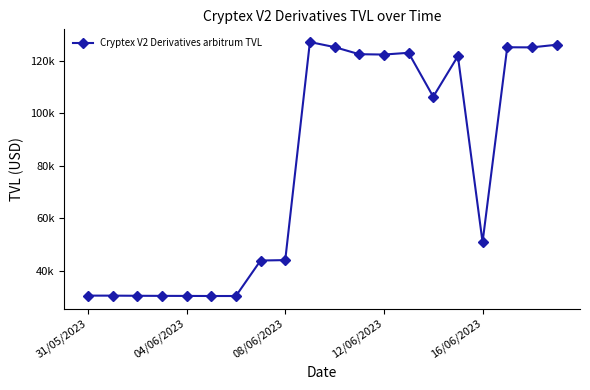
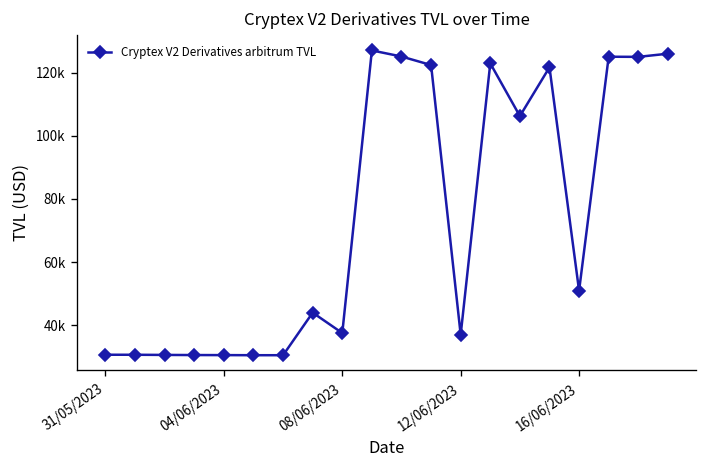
  {
    "31/05/2023": 31000,
    "04/06/2023": 30000,
-   "08/06/2023": 44000,
-   "12/06/2023": 122000,
+   "08/06/2023": 37000,
+   "12/06/2023": 37000,
    "16/06/2023": 51000
  }
